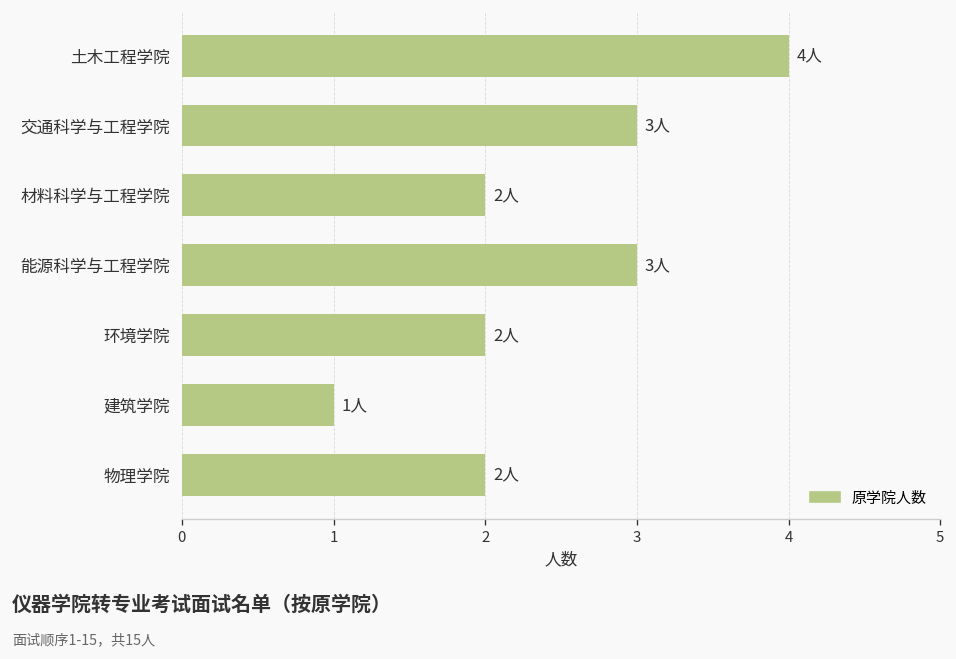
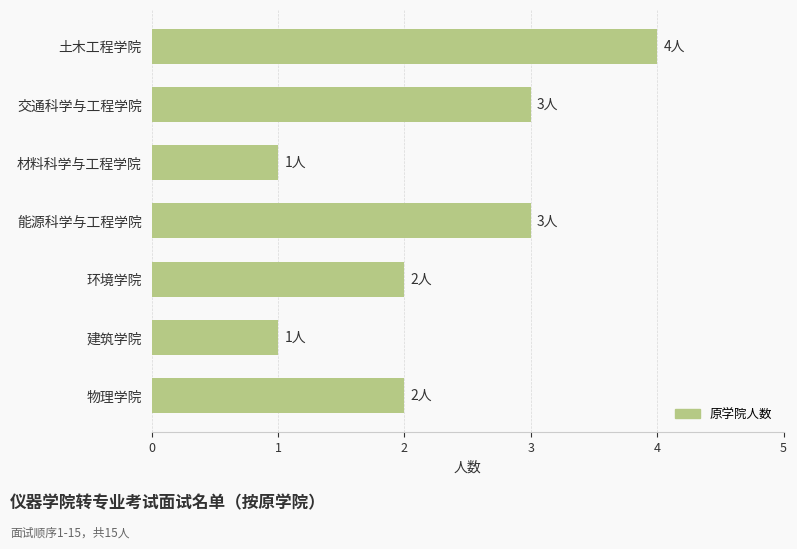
  {
    "土木工程学院": "4人",
    "交通科学与工程学院": "3人",
-   "材料科学与工程学院": "2人",
+   "材料科学与工程学院": "1人",
    "能源科学与工程学院": "3人",
    "环境学院": "2人",
    "建筑学院": "1人",
    "物理学院": "2人"
  }
